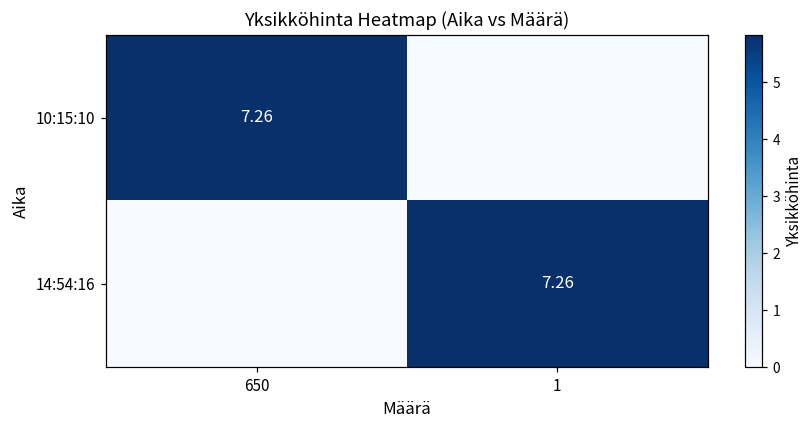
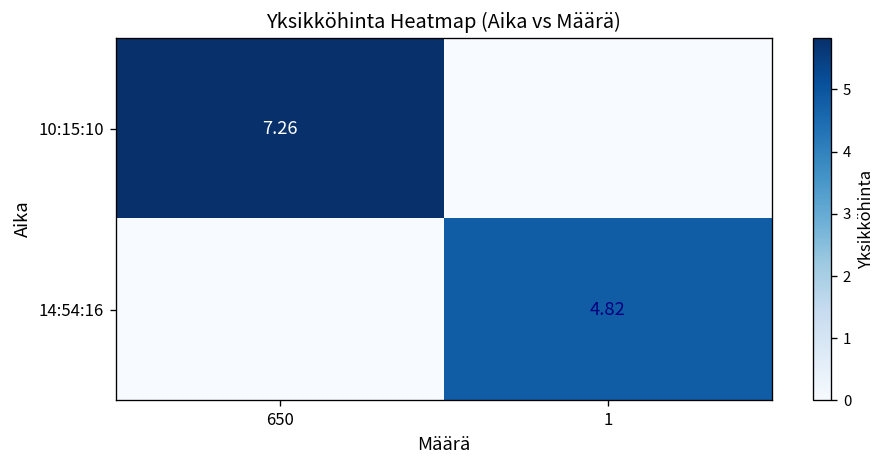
  {
    "10:15:10": {
      "650": 7.26
    },
    "14:54:16": {
-     "1": 7.26
+     "1": 4.82
    }
  }
